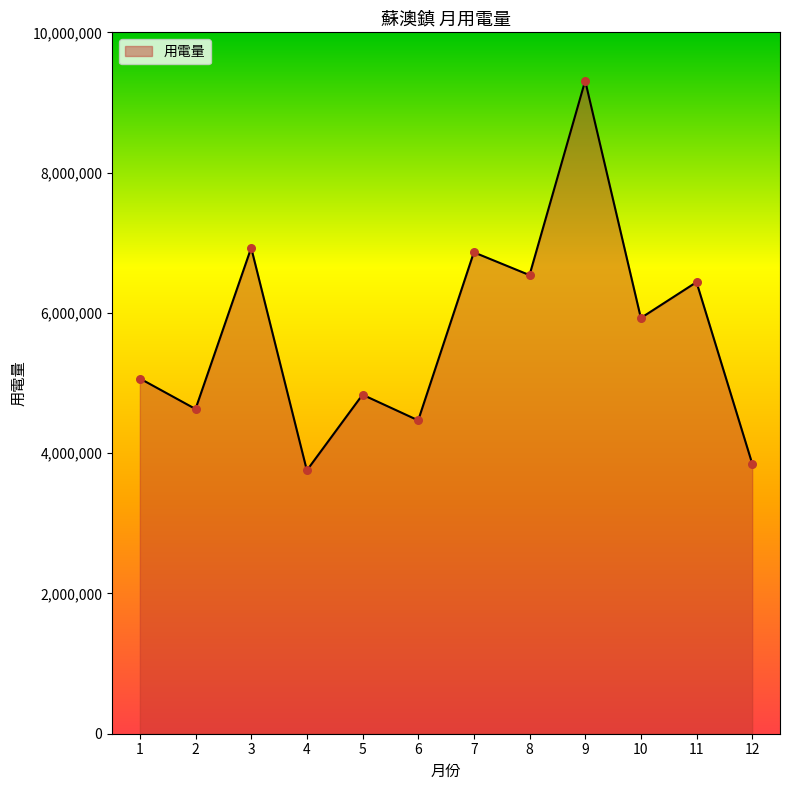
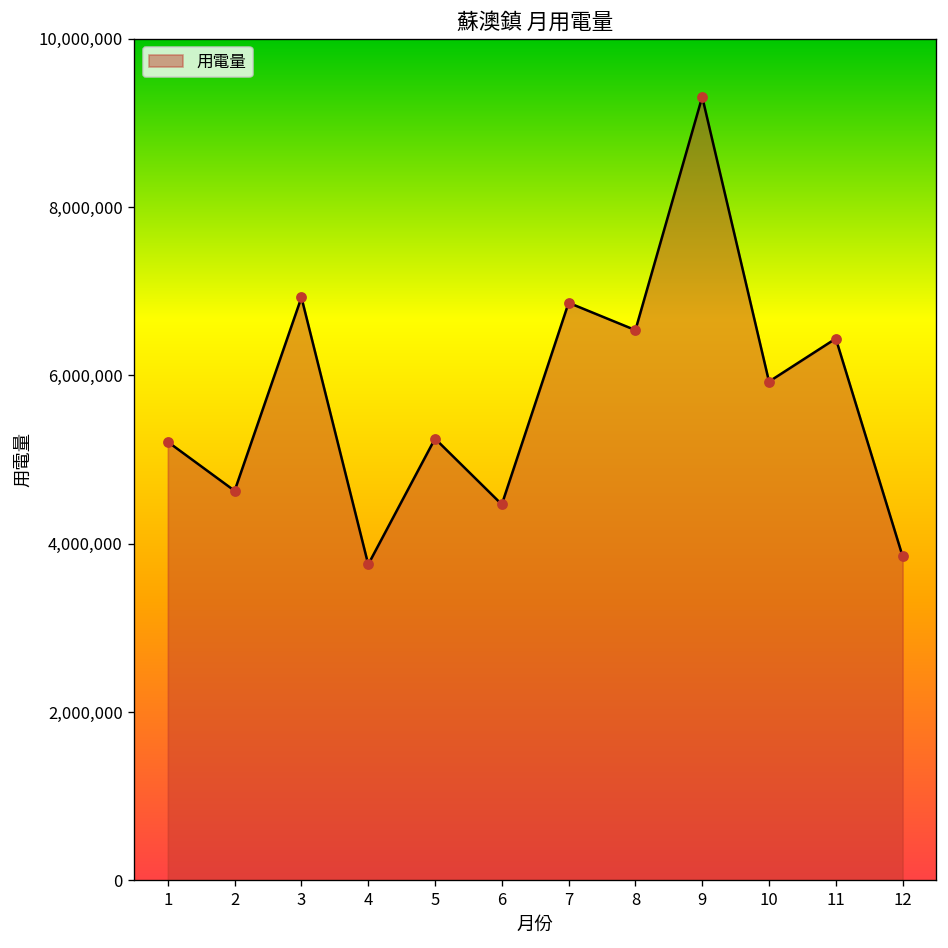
  {
-   "1": "5,100,000",
+   "1": "5,200,000",
    "2": "4,600,000",
    "3": "6,900,000",
    "4": "3,800,000",
-   "5": "4,800,000",
+   "5": "5,200,000",
    "6": "4,500,000",
    "7": "6,900,000",
    "8": "6,500,000",
    "9": "9,300,000",
    "10": "5,900,000",
    "11": "6,400,000",
    "12": "3,900,000"
  }
